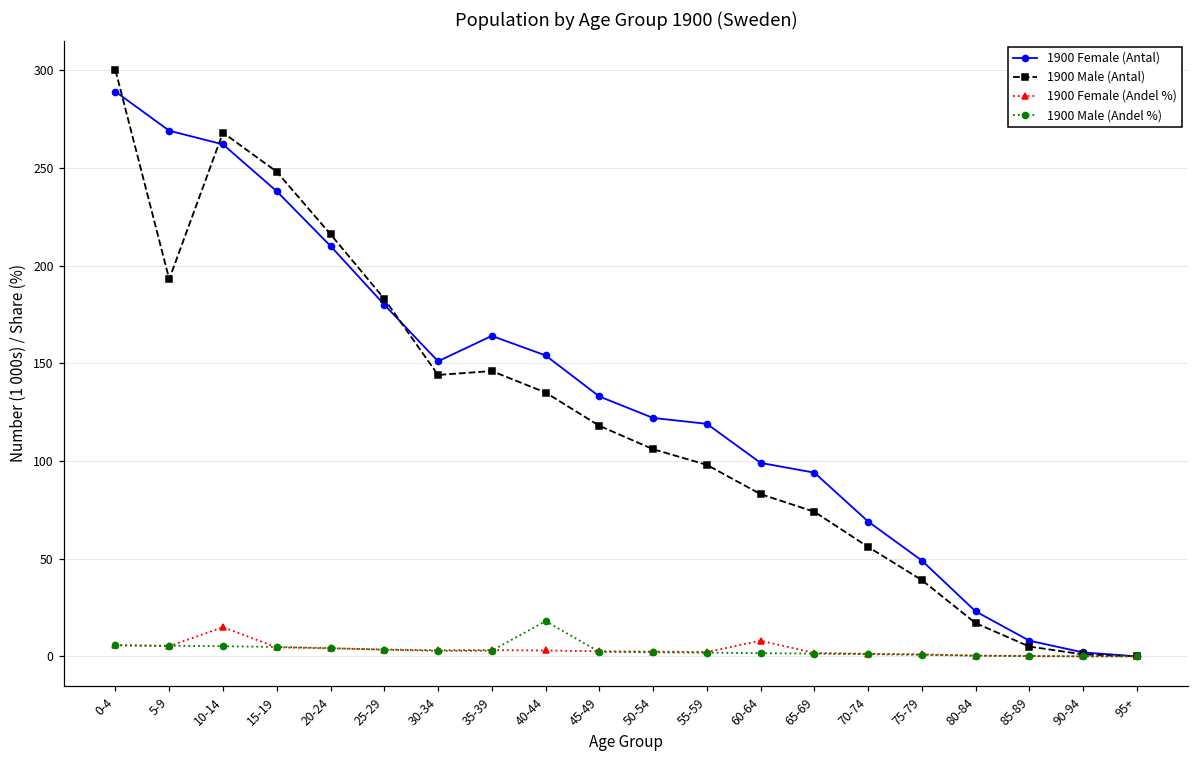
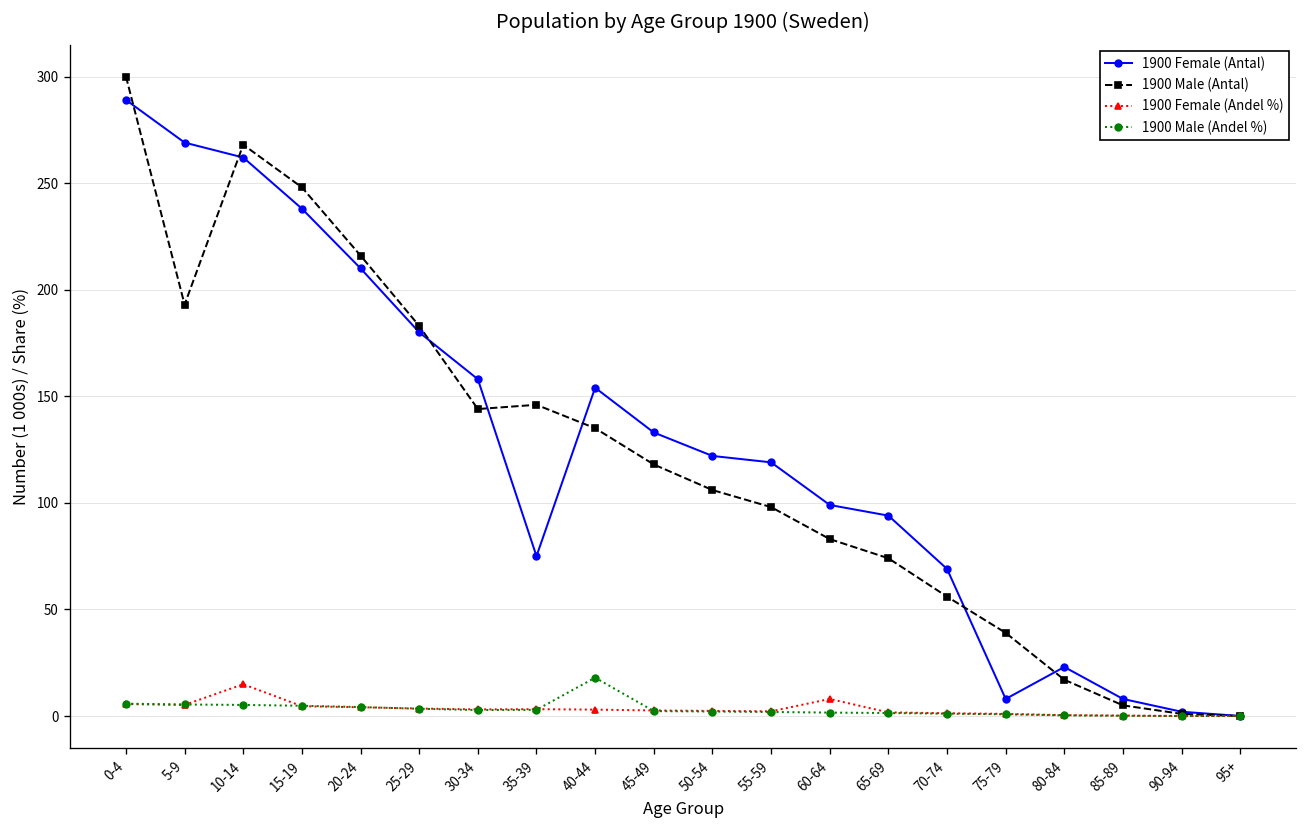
  {
    "1900 Female (Antal)": {
      "0-4": 289,
      "5-9": 269,
      "10-14": 262,
      "15-19": 238,
      "20-24": 210,
      "25-29": 180,
-     "30-34": 151,
-     "35-39": 164,
+     "30-34": 158,
+     "35-39": 75,
      "40-44": 154,
      "45-49": 133,
      "50-54": 122,
      "55-59": 119,
      "60-64": 99,
      "65-69": 94,
      "70-74": 69,
-     "75-79": 49,
+     "75-79": 8,
      "80-84": 23,
      "85-89": 8
    },
    "1900 Male (Antal)": {
      "0-4": 300,
      "5-9": 193,
      "10-14": 268,
      "15-19": 248,
      "20-24": 216,
      "25-29": 183,
      "30-34": 144,
      "35-39": 146,
      "40-44": 135,
      "45-49": 118,
      "50-54": 106,
      "55-59": 98,
      "60-64": 83,
      "65-69": 74,
      "70-74": 56,
      "75-79": 39,
      "80-84": 17,
      "85-89": 5
    },
    "1900 Female (Andel %)": {
      "10-14": 15,
      "40-44": 3,
      "60-64": 8
    },
    "1900 Male (Andel %)": {
      "10-14": 5,
      "40-44": 18,
      "60-64": 2
    }
  }
